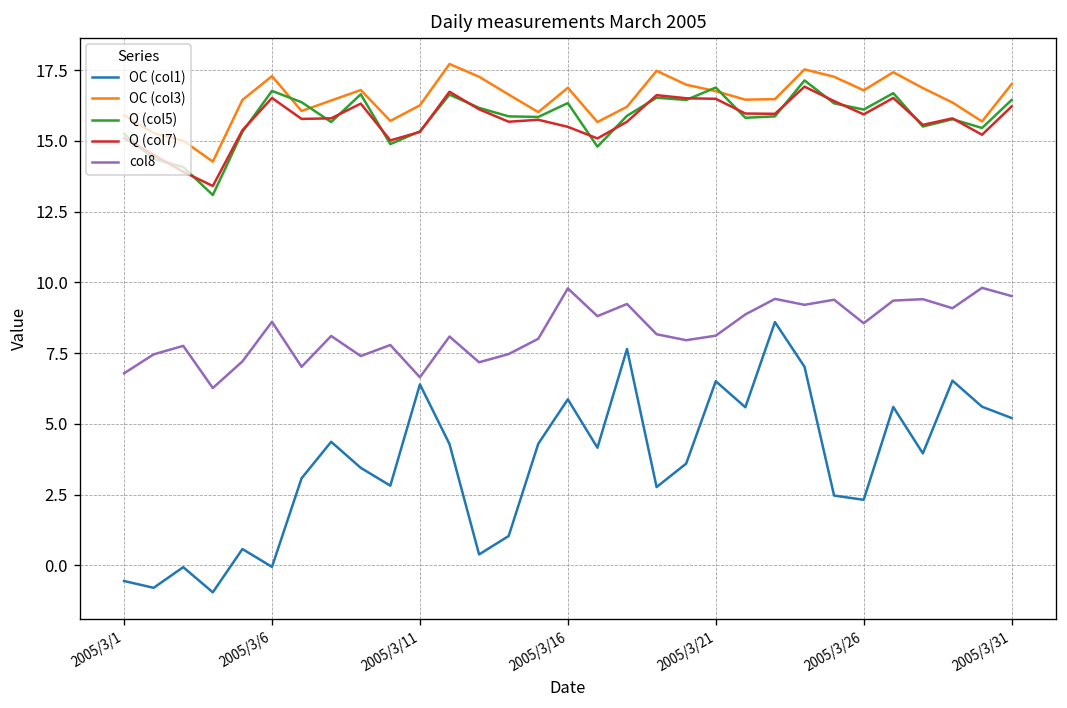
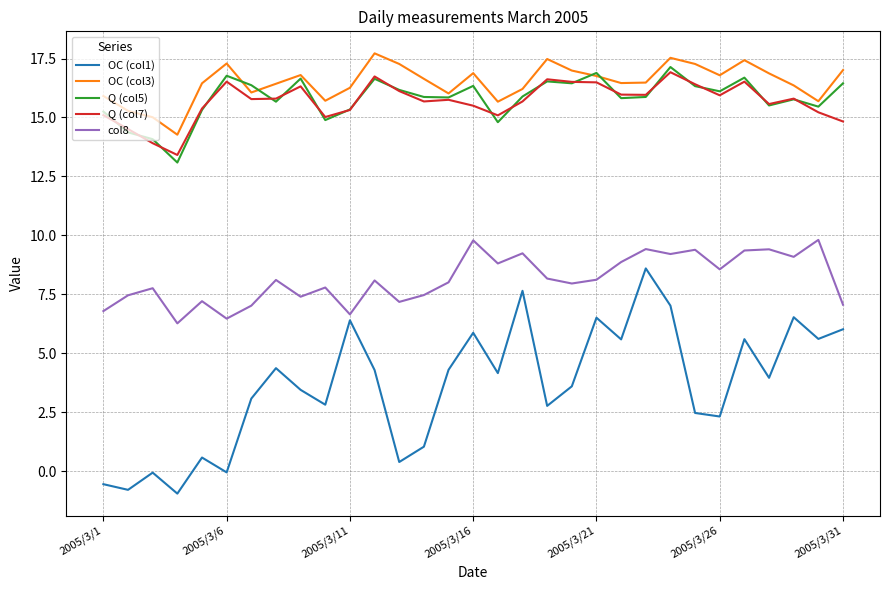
  {
    "OC (col1)": {
      "2005/3/1": -0.6,
      "2005/3/6": -0.1,
      "2005/3/11": 6.4,
      "2005/3/16": 5.9,
      "2005/3/21": 6.5,
      "2005/3/26": 2.3,
-     "2005/3/31": 5.2
+     "2005/3/31": 6.0
    },
    "OC (col3)": {
      "2005/3/6": 17.3,
      "2005/3/11": 16.3,
      "2005/3/16": 16.9,
      "2005/3/21": 16.8,
      "2005/3/26": 16.8,
      "2005/3/31": 17.0
    },
    "Q (col5)": {
      "2005/3/6": 16.8,
      "2005/3/16": 16.3,
      "2005/3/21": 16.9,
      "2005/3/26": 16.1,
      "2005/3/31": 16.5
    },
    "Q (col7)": {
      "2005/3/6": 16.5,
      "2005/3/16": 15.5,
      "2005/3/21": 16.5,
      "2005/3/26": 15.9,
-     "2005/3/31": 16.2
+     "2005/3/31": 14.8
    },
    "col8": {
      "2005/3/1": 6.8,
-     "2005/3/6": 8.6,
+     "2005/3/6": 6.5,
      "2005/3/11": 6.7,
      "2005/3/16": 9.8,
      "2005/3/21": 8.1,
      "2005/3/26": 8.6,
-     "2005/3/31": 9.5
+     "2005/3/31": 7.1
    }
  }
